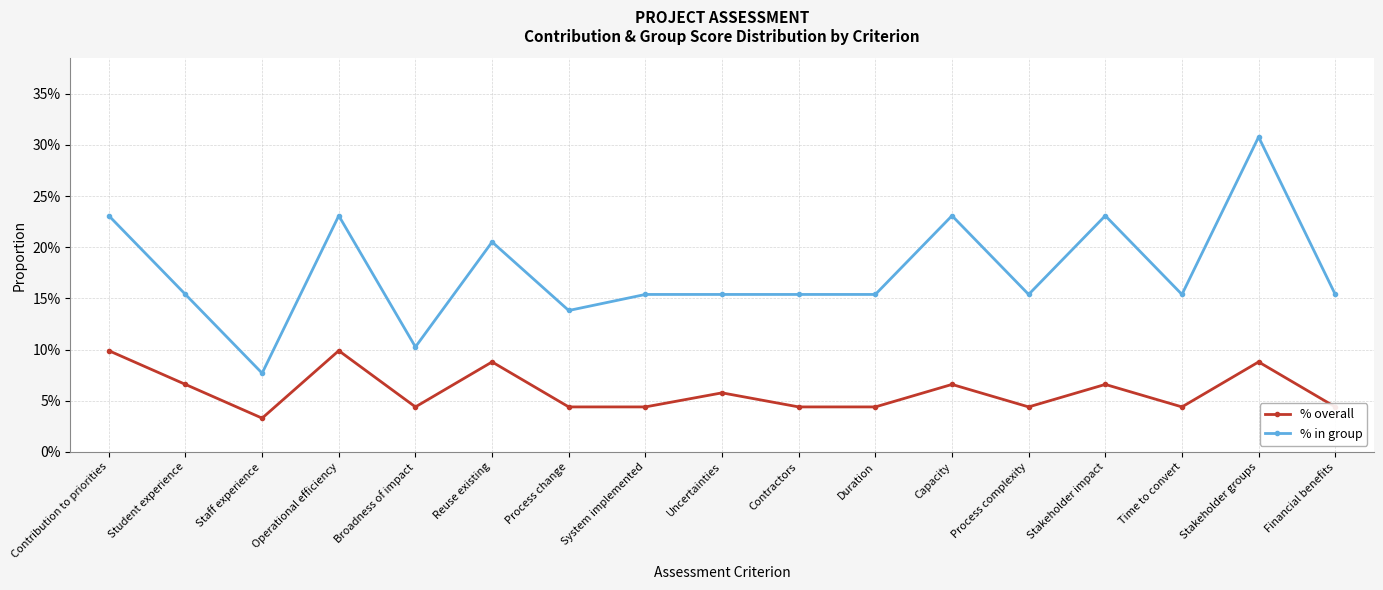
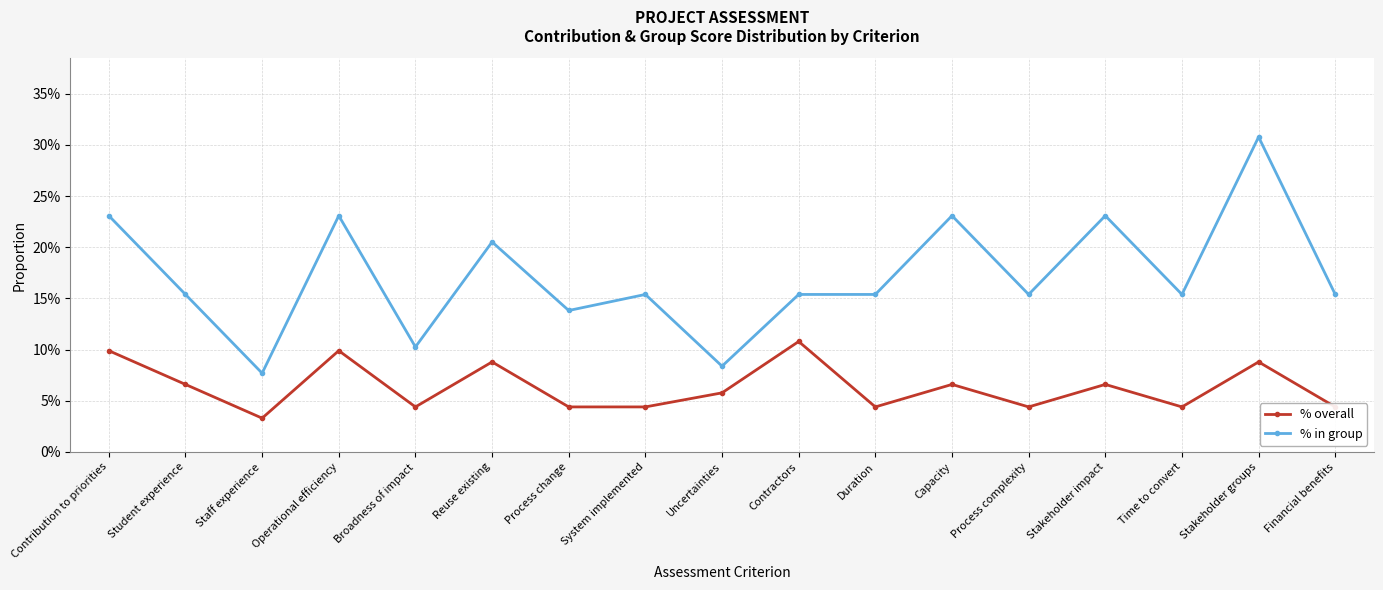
  {
    "% overall": {
      "Contribution to priorities": "9.9%",
      "Student experience": "6.6%",
      "Staff experience": "3.3%",
      "Operational efficiency": "9.9%",
      "Broadness of impact": "4.4%",
      "Reuse existing": "8.8%",
      "Process change": "4.4%",
      "System implemented": "4.4%",
      "Uncertainties": "5.8%",
-     "Contractors": "4.4%",
+     "Contractors": "10.8%",
      "Duration": "4.4%",
      "Capacity": "6.6%",
      "Process complexity": "4.4%",
      "Stakeholder impact": "6.6%",
      "Time to convert": "4.4%",
      "Stakeholder groups": "8.8%"
    },
    "% in group": {
      "Contribution to priorities": "23.1%",
      "Student experience": "15.4%",
      "Staff experience": "7.7%",
      "Operational efficiency": "23.1%",
      "Broadness of impact": "10.3%",
      "Reuse existing": "20.5%",
      "Process change": "13.8%",
      "System implemented": "15.4%",
-     "Uncertainties": "15.4%",
+     "Uncertainties": "8.4%",
      "Contractors": "15.4%",
      "Duration": "15.4%",
      "Capacity": "23.1%",
      "Process complexity": "15.4%",
      "Stakeholder impact": "23.1%",
      "Time to convert": "15.4%",
      "Stakeholder groups": "30.8%",
      "Financial benefits": "15.4%"
    }
  }
